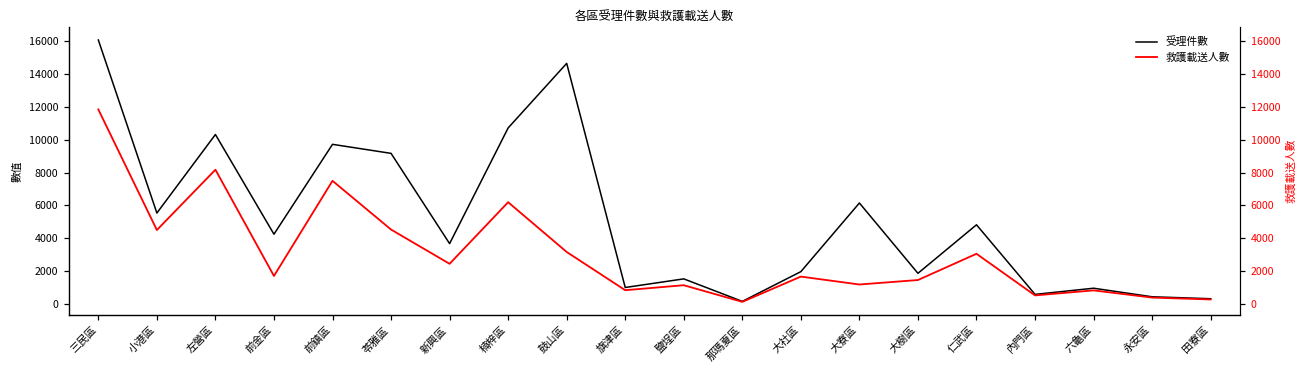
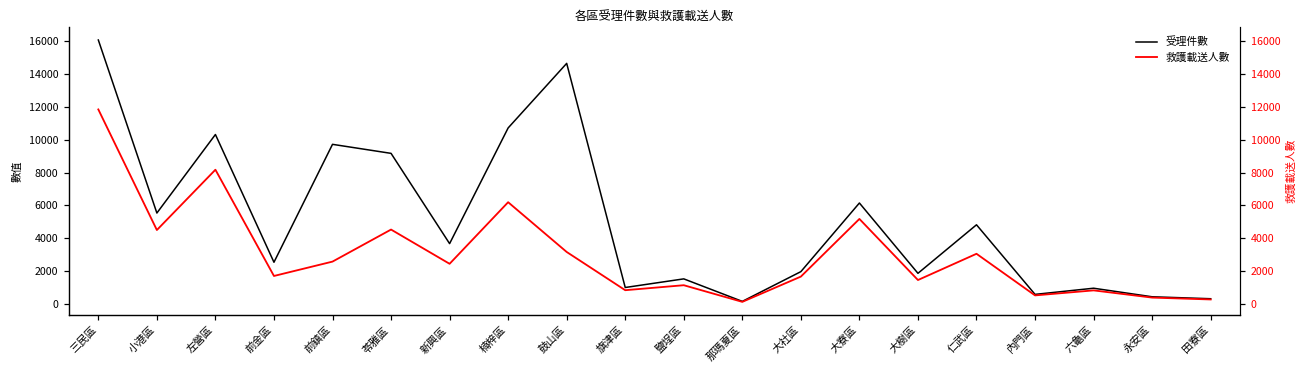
  {
    "受理件數": {
      "三民區": 16000,
      "小港區": 5500,
      "左營區": 10300,
-     "前金區": 4300,
+     "前金區": 2600,
      "前鎮區": 9700,
      "苓雅區": 9200,
      "新興區": 3700,
      "楠梓區": 10700,
      "鼓山區": 14600,
      "鹽埕區": 1600,
      "大社區": 2000,
      "大寮區": 6200,
      "大樹區": 1900,
      "仁武區": 4800
    },
    "救護載送人數": {
      "三民區": 11800,
      "小港區": 4500,
      "左營區": 8200,
      "前金區": 1700,
-     "前鎮區": 7500,
+     "前鎮區": 2600,
      "苓雅區": 4500,
      "新興區": 2500,
      "楠梓區": 6200,
      "鼓山區": 3200,
      "鹽埕區": 1200,
      "大社區": 1700,
-     "大寮區": 1200,
+     "大寮區": 5200,
      "大樹區": 1500,
      "仁武區": 3100
    }
  }
